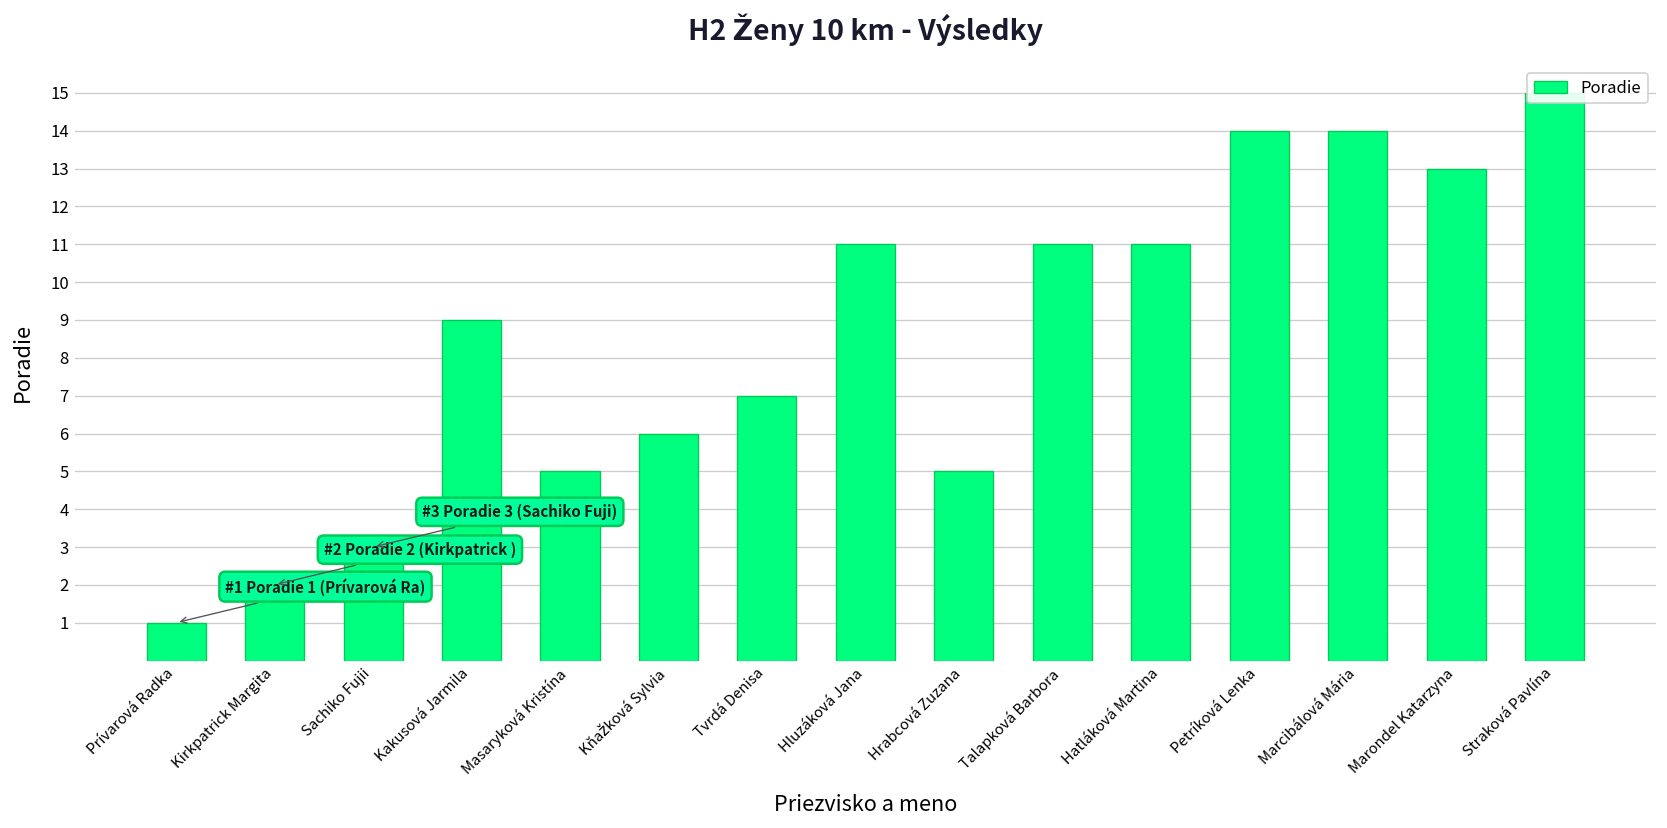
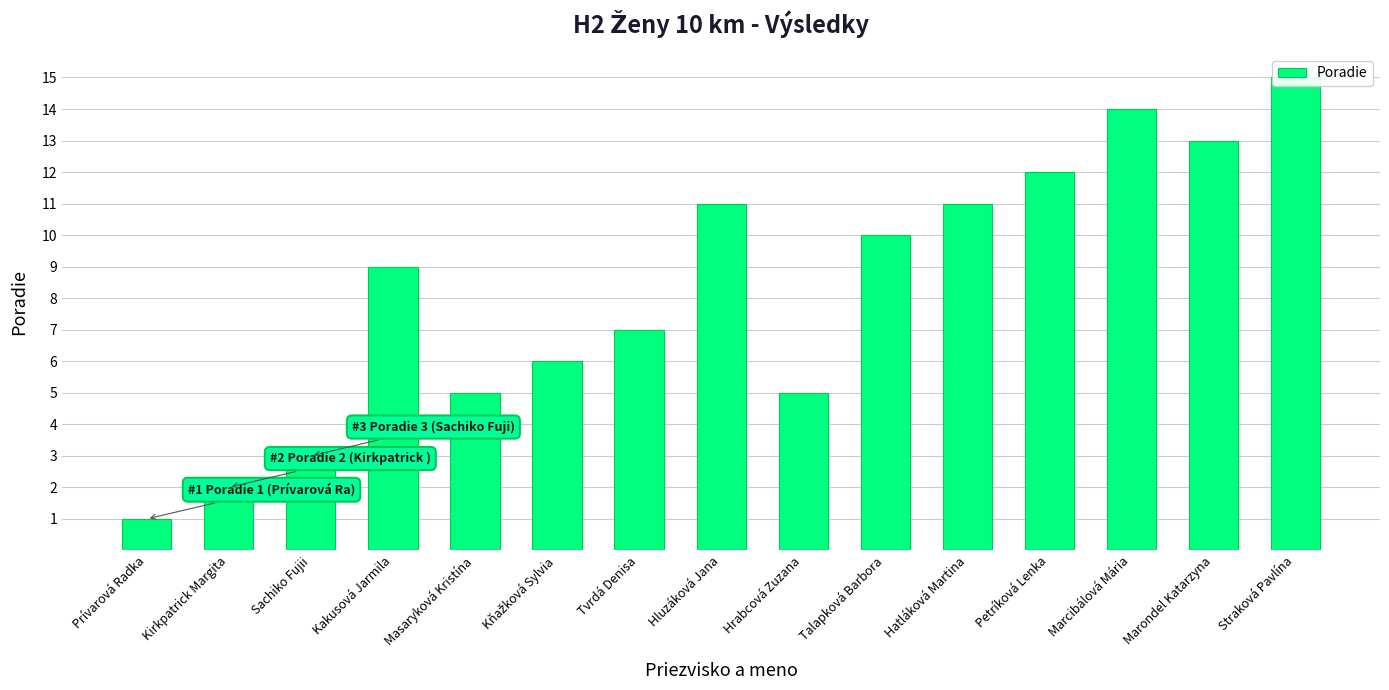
  {
    "Prívarová Radka": 1,
    "Masaryková Kristína": 5,
    "Kňažková Sylvia": 6,
    "Tvrdá Denisa": 7,
    "Hluzáková Jana": 11,
    "Hrabcová Zuzana": 5,
-   "Talapková Barbora": 11,
+   "Talapková Barbora": 10,
    "Hatláková Martina": 11,
-   "Petríková Lenka": 14,
+   "Petríková Lenka": 12,
    "Marcibálová Mária": 14,
    "Marondel Katarzyna": 13
  }
